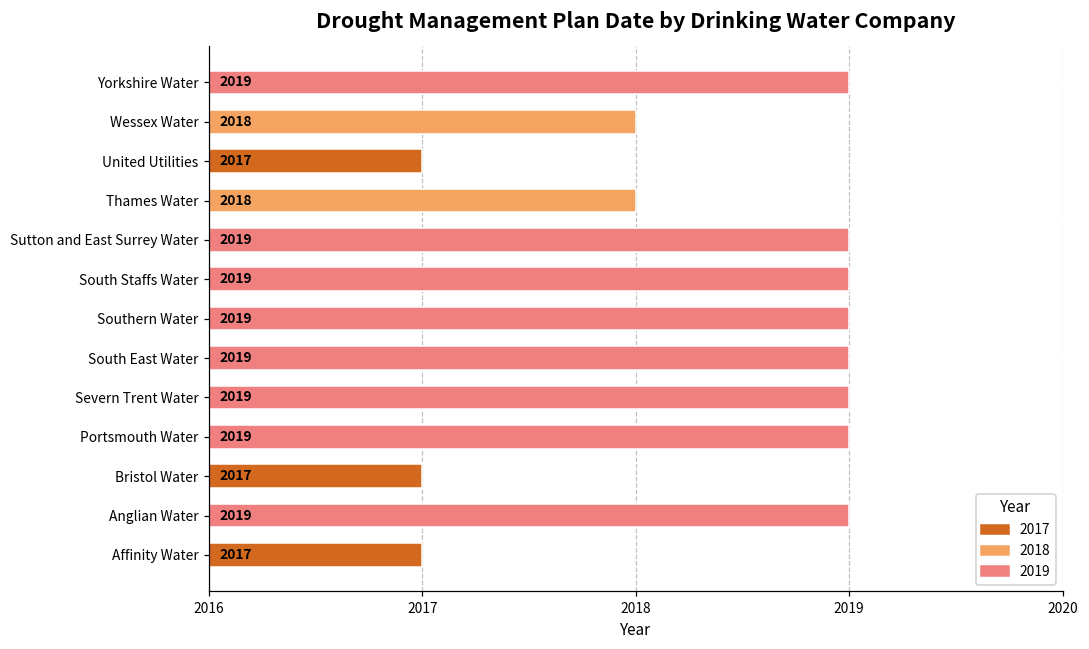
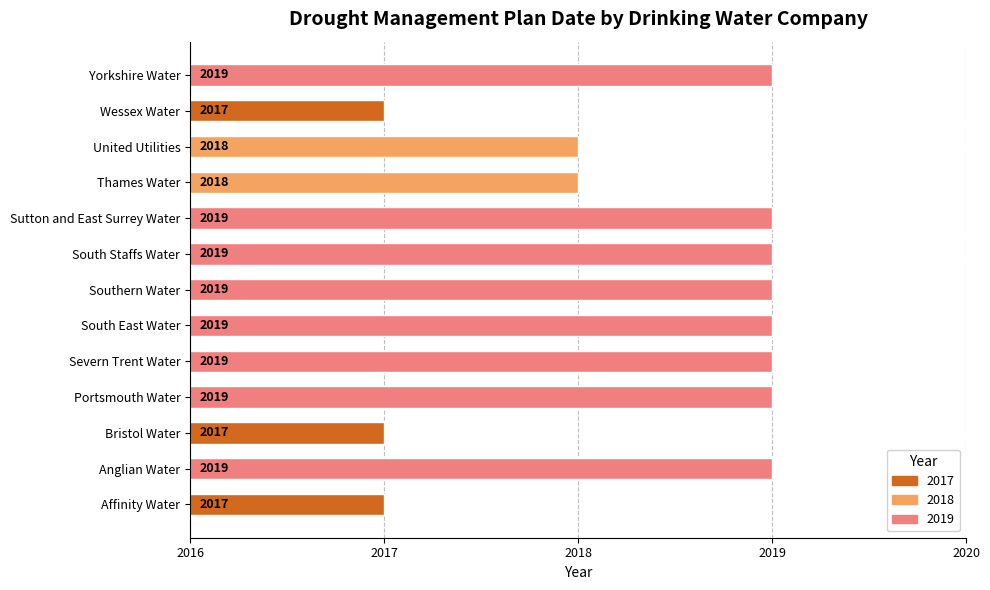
  {
    "Yorkshire Water": 2019,
-   "Wessex Water": 2018,
-   "United Utilities": 2017,
+   "Wessex Water": 2017,
+   "United Utilities": 2018,
    "Thames Water": 2018,
    "Sutton and East Surrey Water": 2019,
    "South Staffs Water": 2019,
    "Southern Water": 2019,
    "South East Water": 2019,
    "Severn Trent Water": 2019,
    "Portsmouth Water": 2019,
    "Bristol Water": 2017,
    "Anglian Water": 2019,
    "Affinity Water": 2017
  }
